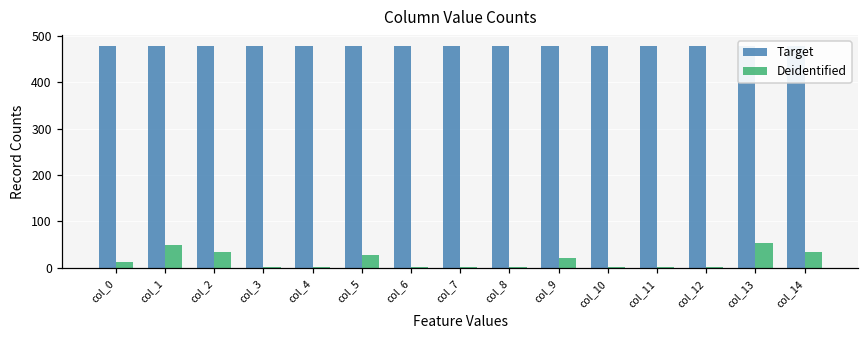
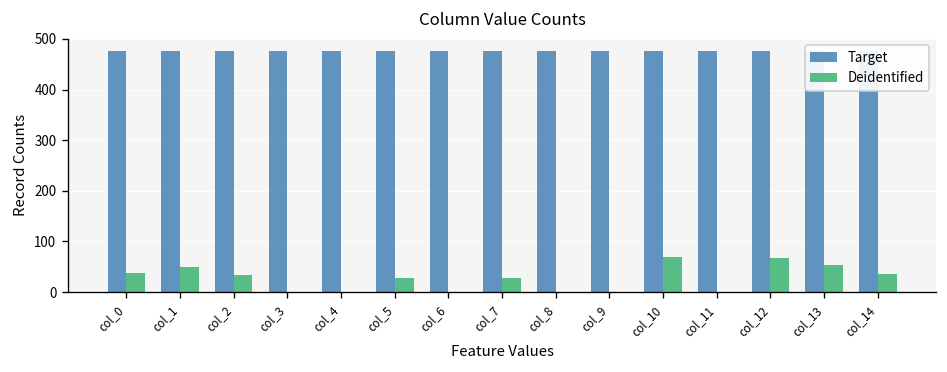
  {
    "Target": {
      "col_0": 480,
      "col_1": 480,
      "col_2": 480,
      "col_3": 480,
      "col_4": 480,
      "col_5": 480,
      "col_6": 480,
      "col_7": 480,
      "col_8": 480,
      "col_9": 480,
      "col_10": 480,
      "col_11": 480,
      "col_12": 480
    },
    "Deidentified": {
-     "col_0": 10,
+     "col_0": 40,
      "col_1": 50,
      "col_2": 30,
      "col_5": 30,
-     "col_7": 0,
-     "col_9": 20,
-     "col_10": 0,
-     "col_12": 0,
+     "col_7": 30,
+     "col_9": 0,
+     "col_10": 70,
+     "col_12": 70,
      "col_13": 50,
      "col_14": 40
    }
  }
